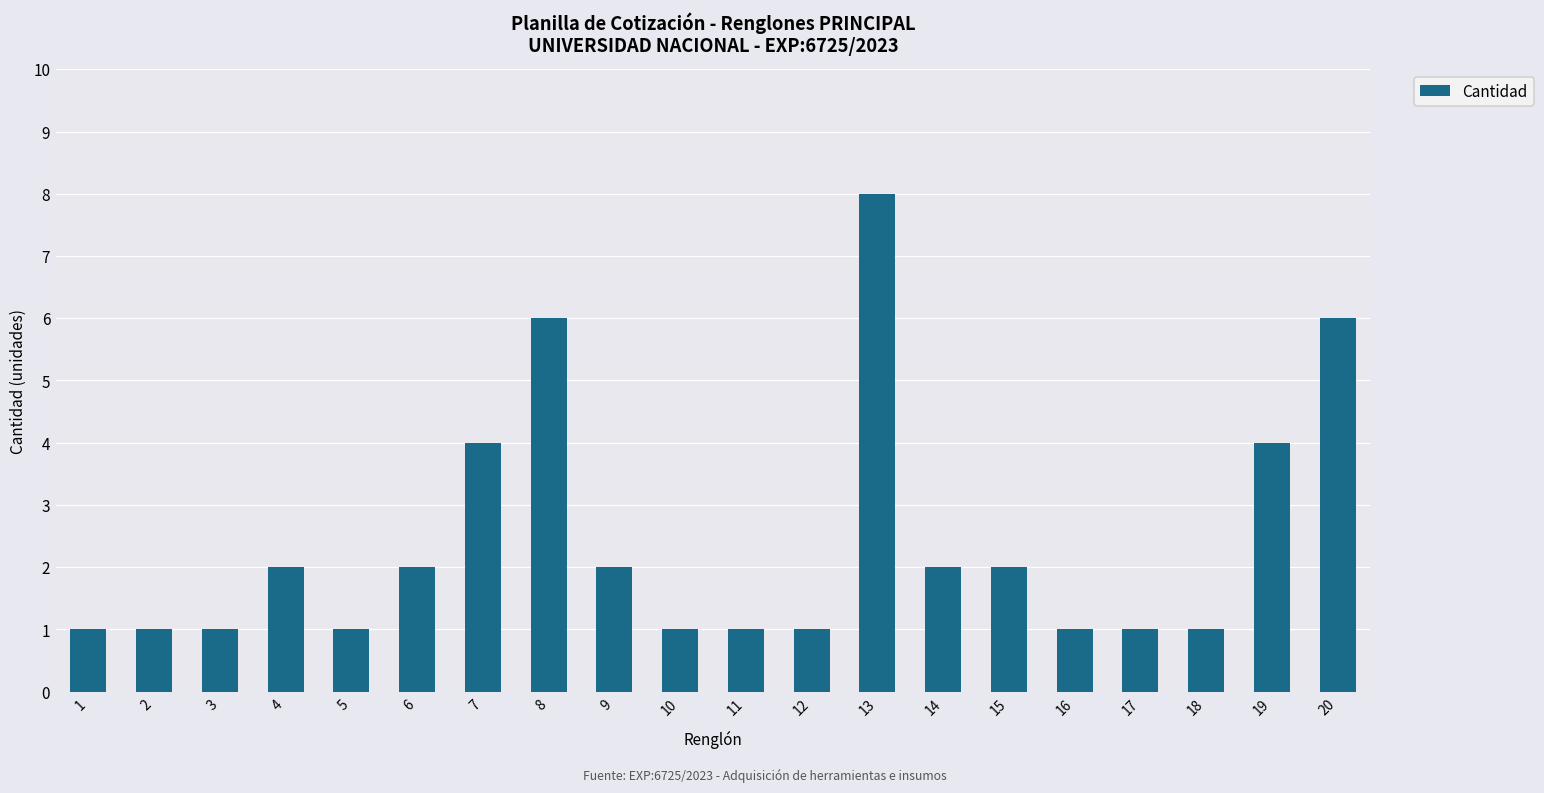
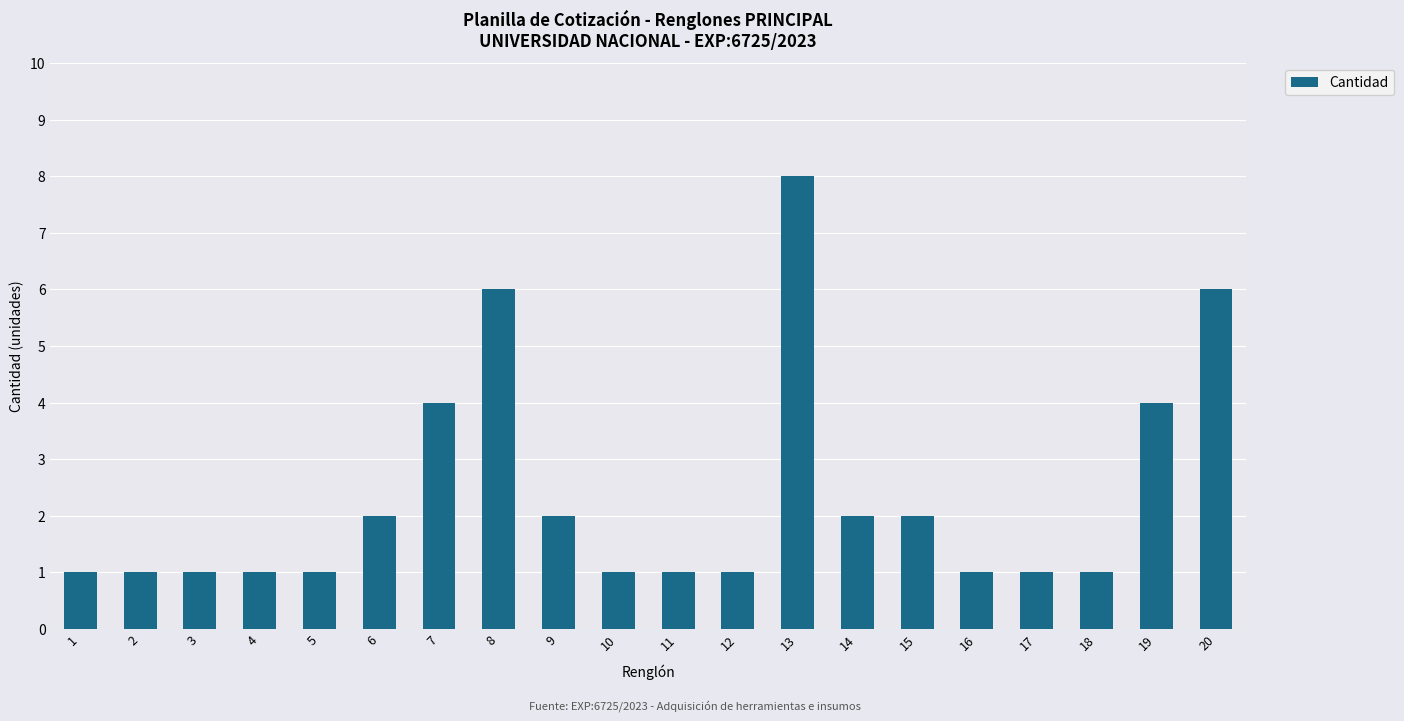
  {
    "1": 1,
    "2": 1,
    "3": 1,
-   "4": 2,
+   "4": 1,
    "5": 1,
    "6": 2,
    "7": 4,
    "8": 6,
    "9": 2,
    "10": 1,
    "11": 1,
    "12": 1,
    "13": 8,
    "14": 2,
    "15": 2,
    "16": 1,
    "17": 1,
    "18": 1,
    "19": 4,
    "20": 6
  }
